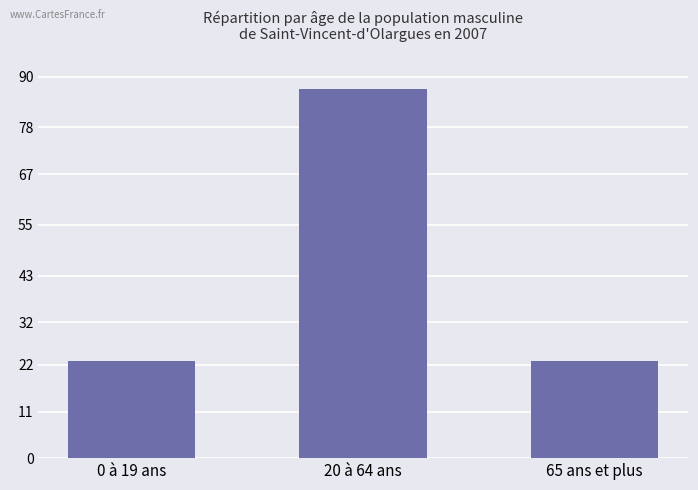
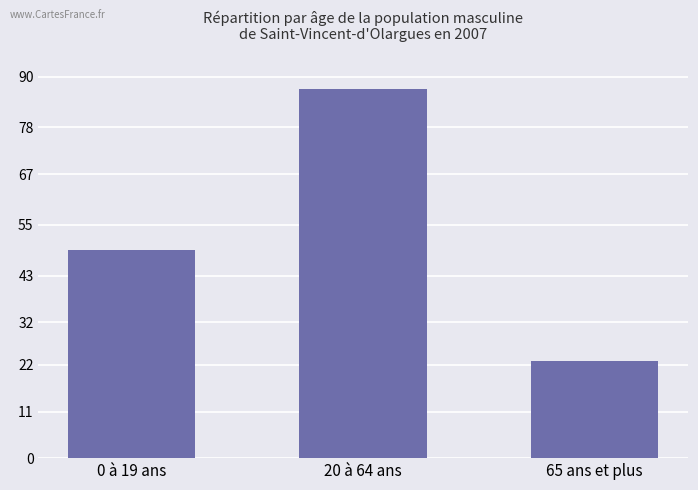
  {
-   "0 à 19 ans": 23,
+   "0 à 19 ans": 49,
    "20 à 64 ans": 87,
    "65 ans et plus": 23
  }
